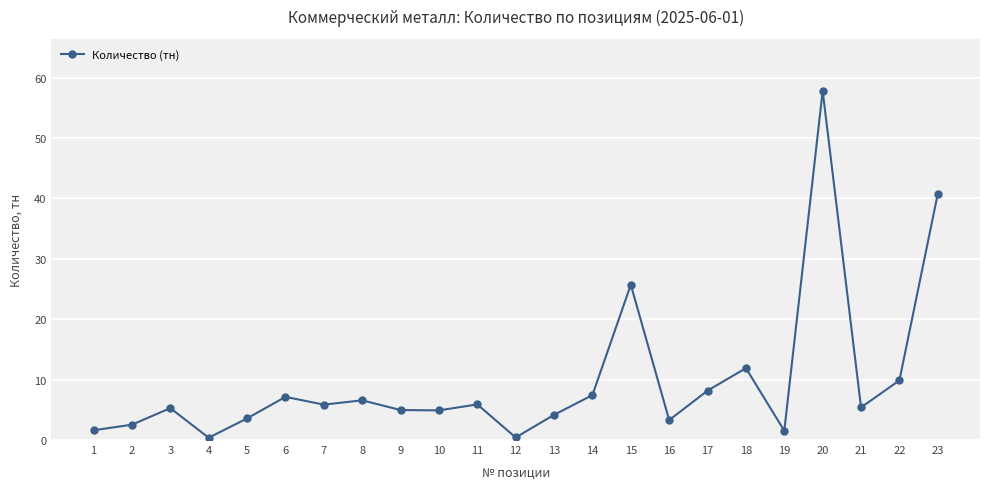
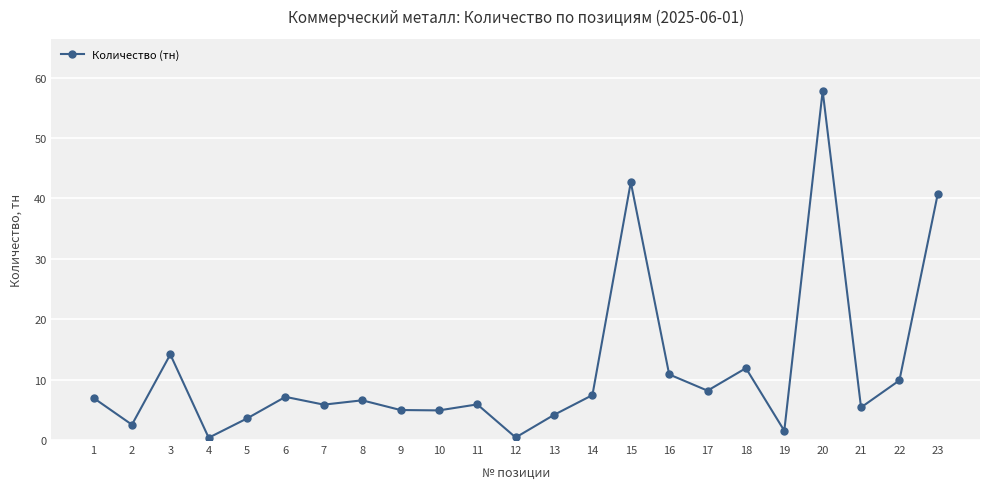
  {
-   "1": 2,
+   "1": 7,
    "2": 3,
-   "3": 5,
+   "3": 14,
    "4": 0,
    "5": 4,
    "6": 7,
    "7": 6,
    "8": 7,
    "9": 5,
    "10": 5,
    "11": 6,
    "12": 0,
    "13": 4,
    "14": 7,
-   "15": 26,
-   "16": 3,
+   "15": 43,
+   "16": 11,
    "17": 8,
    "18": 12,
    "19": 2,
    "20": 58,
    "21": 5,
    "22": 10,
    "23": 41
  }
